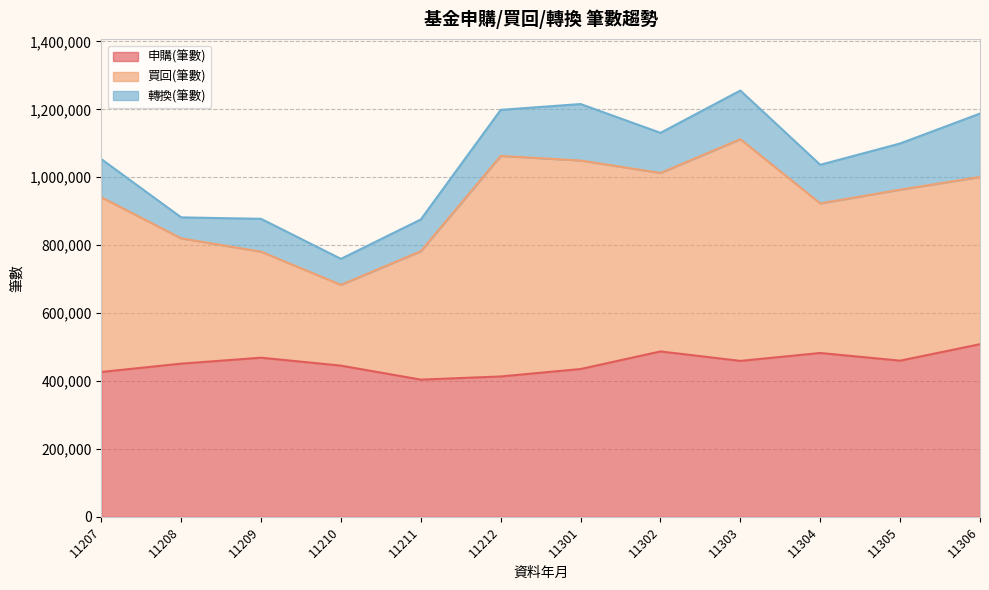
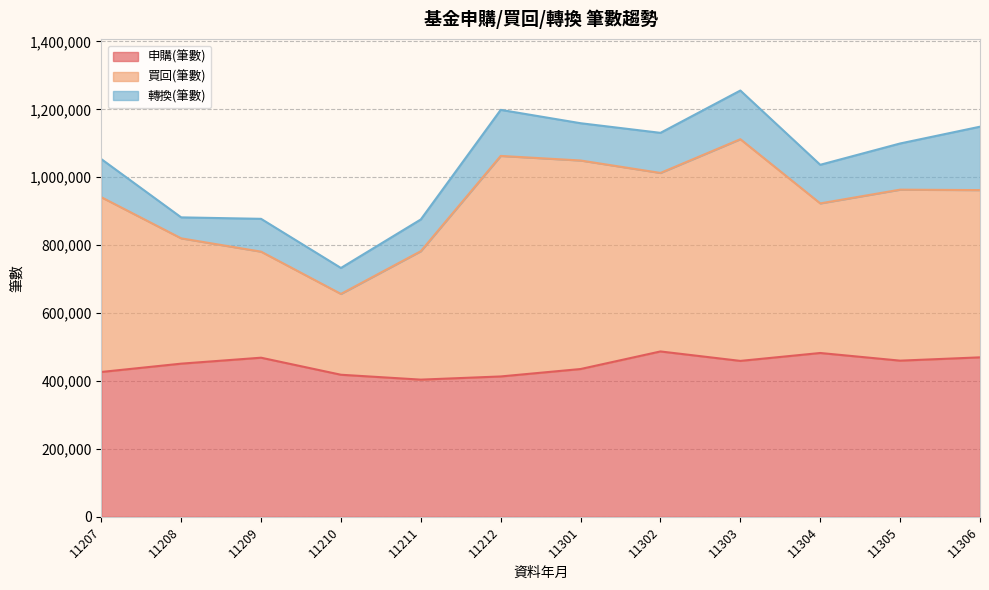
  {
    "申購(筆數)": {
      "11207": "430,000",
      "11208": "450,000",
      "11209": "470,000",
-     "11210": "450,000",
+     "11210": "420,000",
      "11211": "400,000",
      "11212": "410,000",
      "11301": "440,000",
      "11302": "490,000",
      "11303": "460,000",
      "11304": "480,000",
      "11305": "460,000",
-     "11306": "510,000"
+     "11306": "470,000"
    },
    "買回(筆數)": {
      "11207": "510,000",
      "11208": "370,000",
      "11209": "310,000",
      "11210": "240,000",
      "11211": "380,000",
      "11212": "650,000",
      "11301": "610,000",
      "11302": "530,000",
      "11303": "650,000",
      "11304": "440,000",
      "11305": "500,000",
      "11306": "490,000"
    },
    "轉換(筆數)": {
      "11207": "110,000",
      "11208": "60,000",
      "11209": "100,000",
      "11210": "80,000",
      "11211": "90,000",
      "11212": "140,000",
-     "11301": "170,000",
+     "11301": "110,000",
      "11302": "120,000",
      "11303": "140,000",
      "11304": "110,000",
      "11305": "140,000",
      "11306": "190,000"
    }
  }
